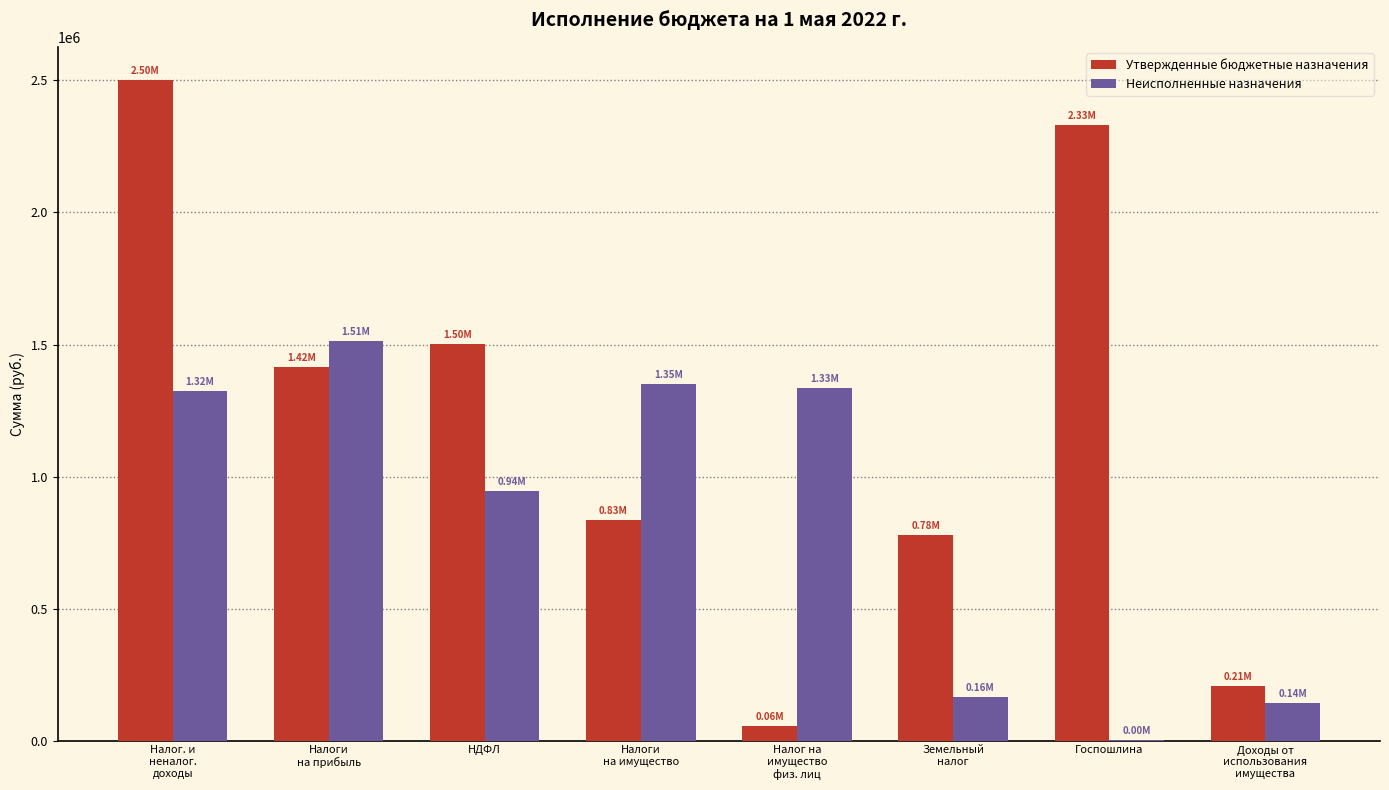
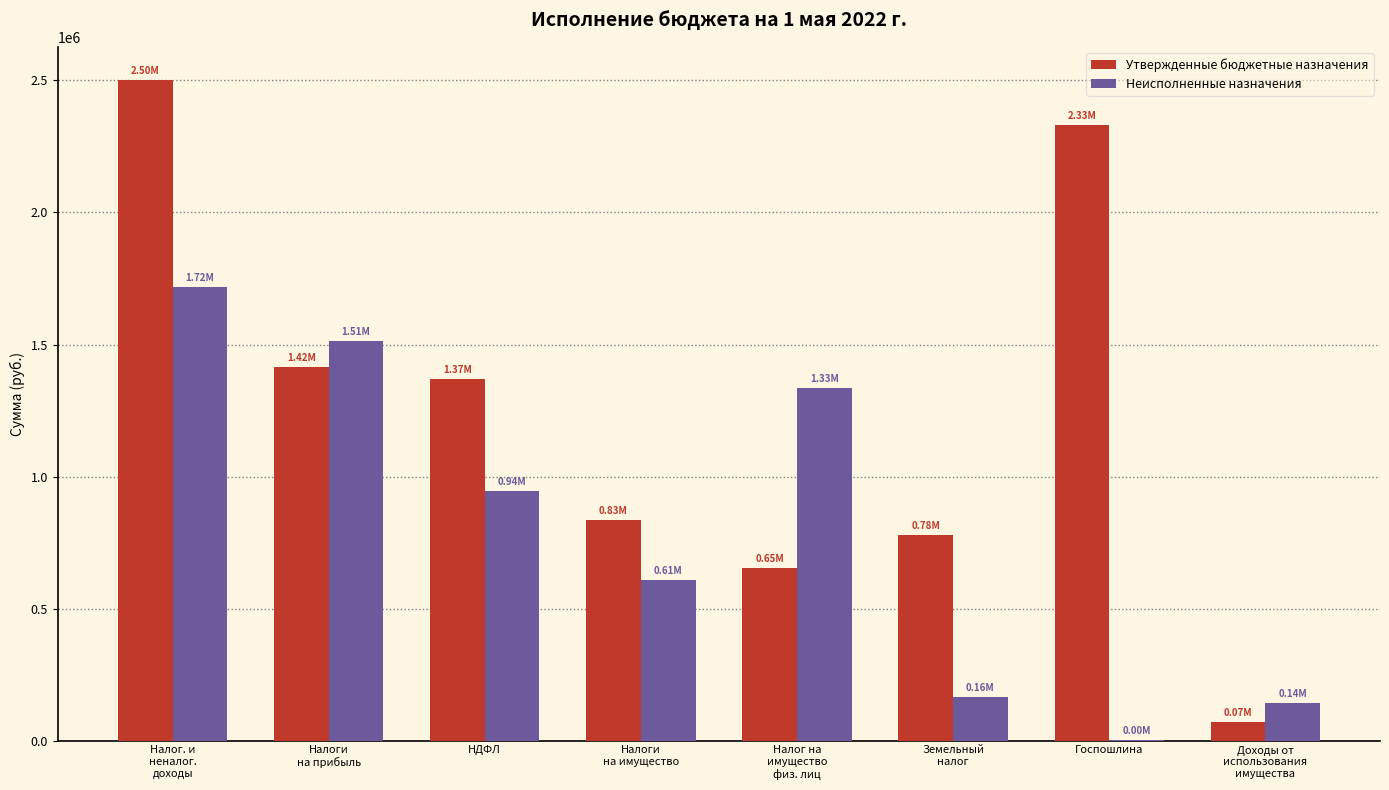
  {
    "Утвержденные бюджетные назначения": {
      "Налог. и неналог. доходы": "2.50M",
      "Налоги на прибыль": "1.42M",
-     "НДФЛ": "1.50M",
+     "НДФЛ": "1.37M",
      "Налоги на имущество": "0.83M",
-     "Налог на имущество физ. лиц": "0.06M",
+     "Налог на имущество физ. лиц": "0.65M",
      "Земельный налог": "0.78M",
      "Госпошлина": "2.33M",
-     "Доходы от использования имущества": "0.21M"
+     "Доходы от использования имущества": "0.07M"
    },
    "Неисполненные назначения": {
-     "Налог. и неналог. доходы": "1.32M",
+     "Налог. и неналог. доходы": "1.72M",
      "Налоги на прибыль": "1.51M",
      "НДФЛ": "0.94M",
-     "Налоги на имущество": "1.35M",
+     "Налоги на имущество": "0.61M",
      "Налог на имущество физ. лиц": "1.33M",
      "Земельный налог": "0.16M",
      "Доходы от использования имущества": "0.14M"
    }
  }
